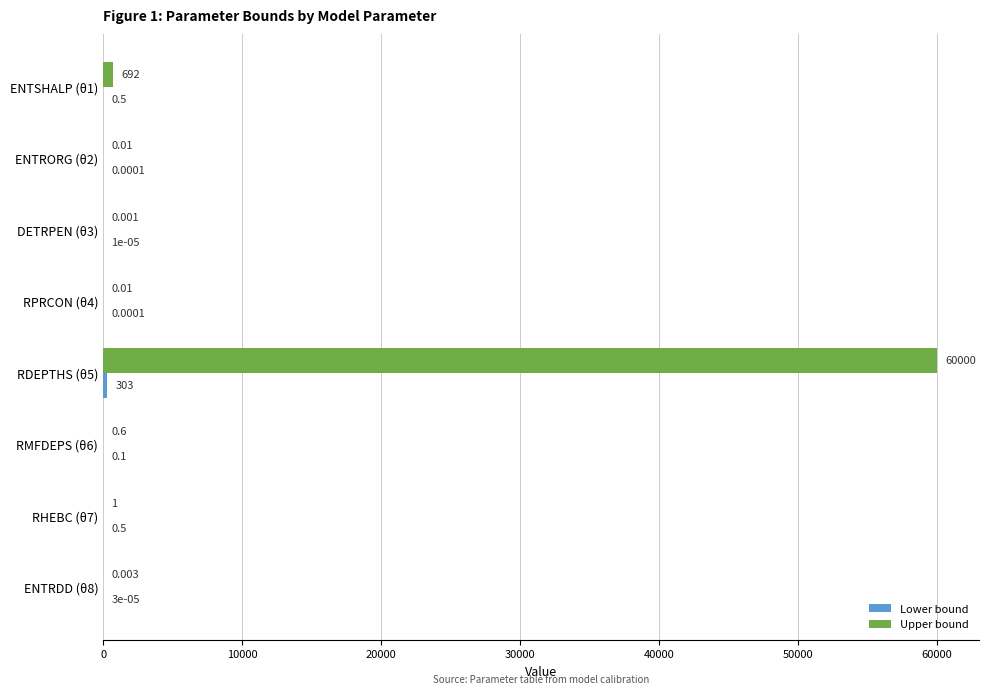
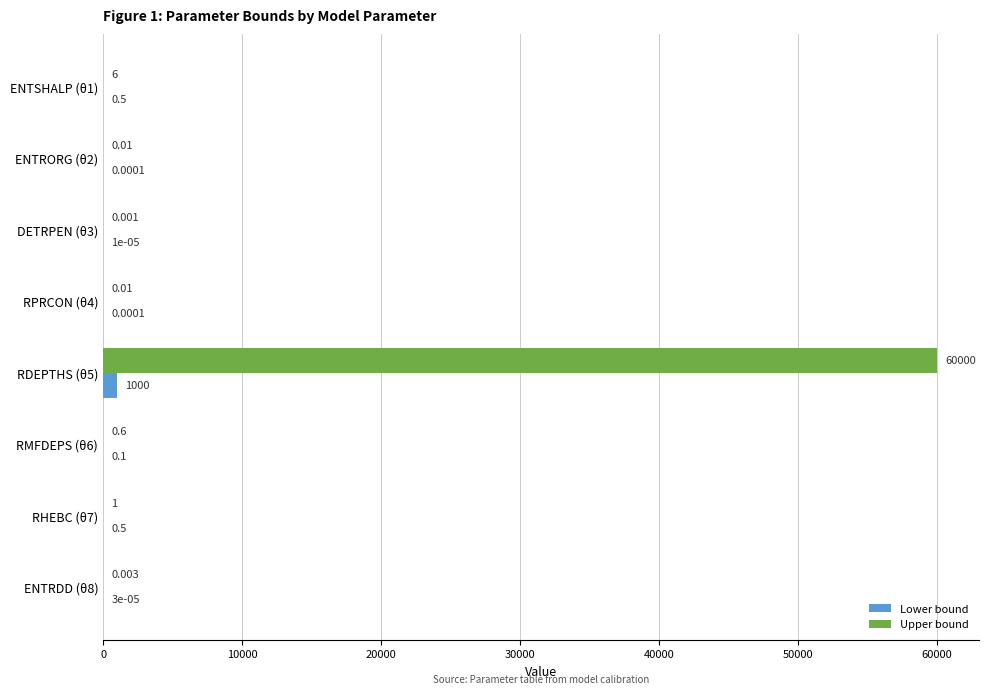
  {
    "Lower bound": {
      "ENTSHALP (θ1)": "0.5",
      "ENTRORG (θ2)": "0.0001",
      "DETRPEN (θ3)": "1e-05",
      "RPRCON (θ4)": "0.0001",
-     "RDEPTHS (θ5)": "303",
+     "RDEPTHS (θ5)": "1000",
      "RMFDEPS (θ6)": "0.1",
      "RHEBC (θ7)": "0.5",
      "ENTRDD (θ8)": "3e-05"
    },
    "Upper bound": {
-     "ENTSHALP (θ1)": "692",
+     "ENTSHALP (θ1)": "6",
      "ENTRORG (θ2)": "0.01",
      "DETRPEN (θ3)": "0.001",
      "RPRCON (θ4)": "0.01",
      "RDEPTHS (θ5)": "60000",
      "RMFDEPS (θ6)": "0.6",
      "RHEBC (θ7)": "1",
      "ENTRDD (θ8)": "0.003"
    }
  }
